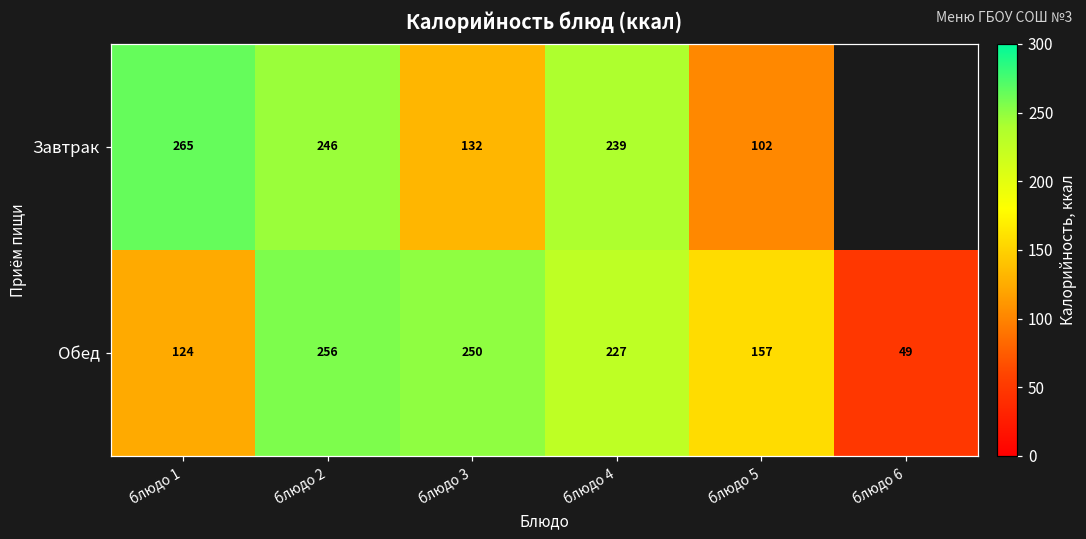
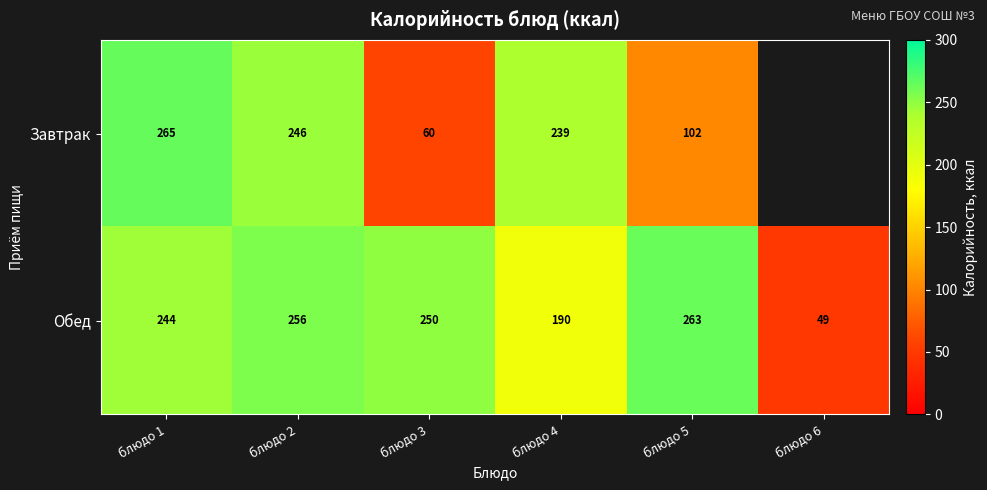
  {
    "Завтрак": {
      "блюдо 1": 265,
      "блюдо 2": 246,
-     "блюдо 3": 132,
+     "блюдо 3": 60,
      "блюдо 4": 239,
      "блюдо 5": 102
    },
    "Обед": {
-     "блюдо 1": 124,
+     "блюдо 1": 244,
      "блюдо 2": 256,
      "блюдо 3": 250,
-     "блюдо 4": 227,
-     "блюдо 5": 157,
+     "блюдо 4": 190,
+     "блюдо 5": 263,
      "блюдо 6": 49
    }
  }
